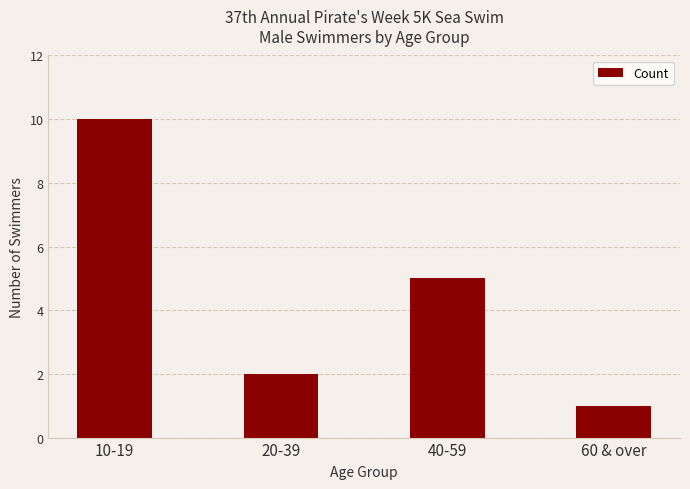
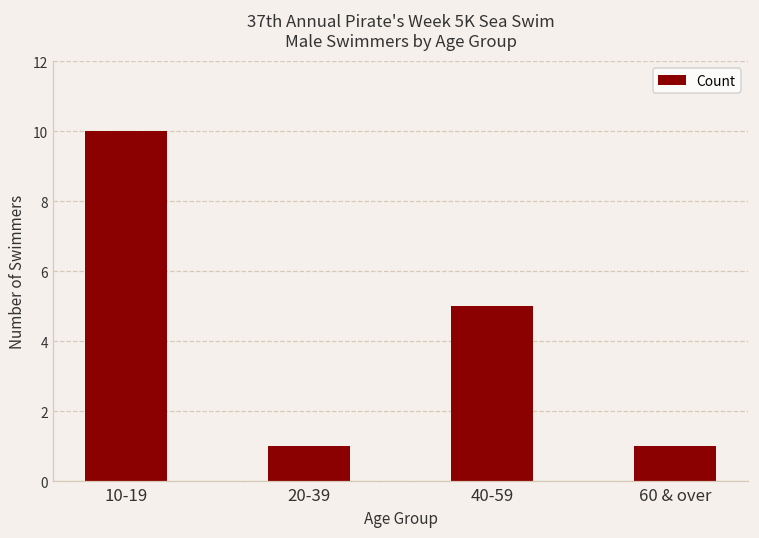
  {
    "10-19": 10,
-   "20-39": 2,
+   "20-39": 1,
    "40-59": 5,
    "60 & over": 1
  }
